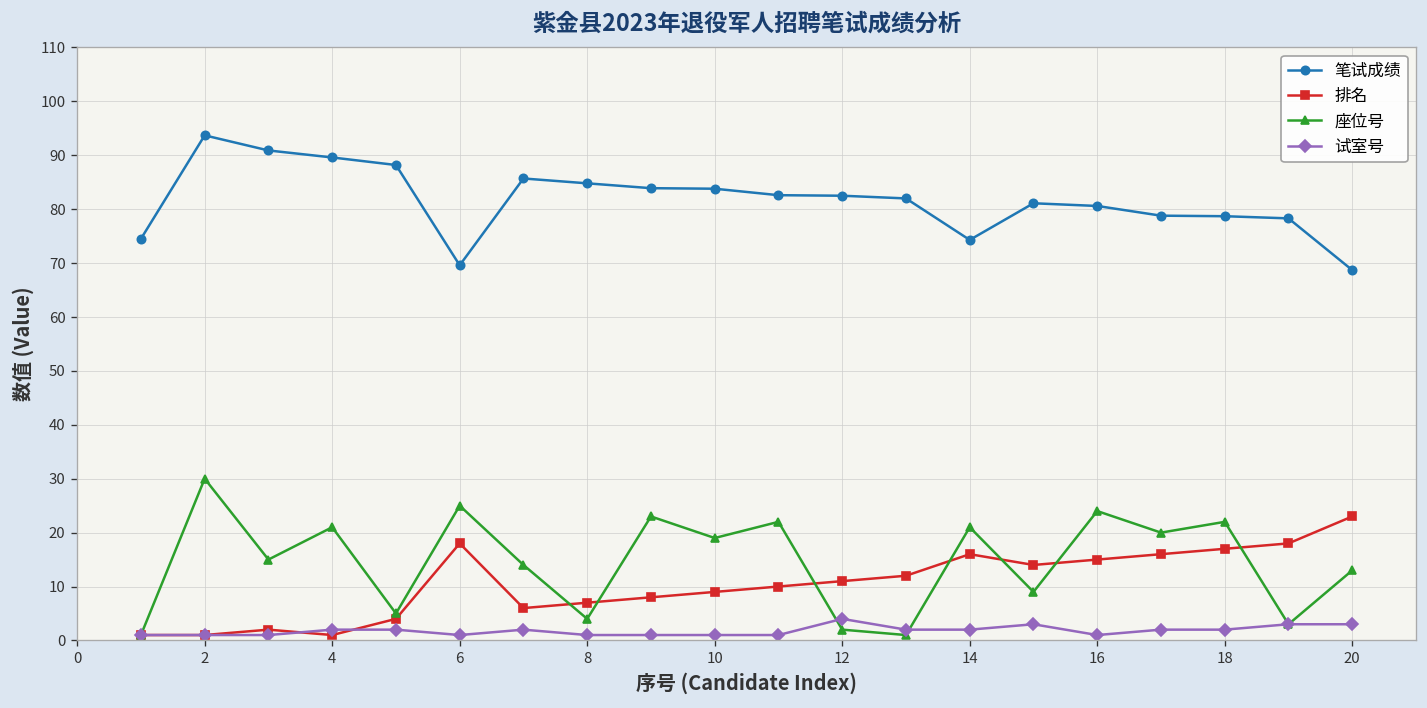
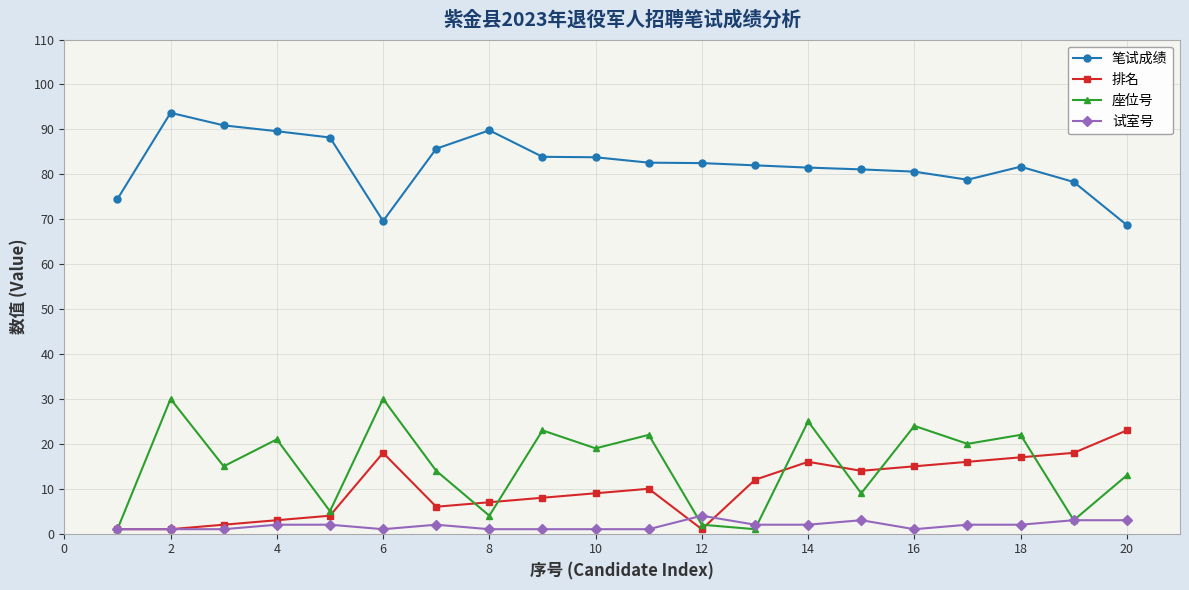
  {
    "笔试成绩": {
      "2": 94,
      "4": 90,
      "6": 70,
-     "8": 85,
+     "8": 90,
      "10": 84,
      "12": 83,
-     "14": 74,
+     "14": 82,
      "16": 81,
-     "18": 79,
+     "18": 82,
      "20": 69
    },
    "排名": {
-     "4": 1,
+     "4": 3,
      "6": 18,
      "8": 7,
      "10": 9,
-     "12": 11,
+     "12": 1,
      "14": 16,
      "16": 15,
      "18": 17,
      "20": 23
    },
    "座位号": {
      "2": 30,
      "4": 21,
-     "6": 25,
+     "6": 30,
      "8": 4,
      "10": 19,
      "12": 2,
-     "14": 21,
+     "14": 25,
      "16": 24,
      "18": 22,
      "20": 13
    },
    "试室号": {
      "4": 2,
      "6": 1,
      "8": 1,
      "10": 1,
      "12": 4,
      "14": 2,
      "16": 1,
      "18": 2,
      "20": 3
    }
  }
